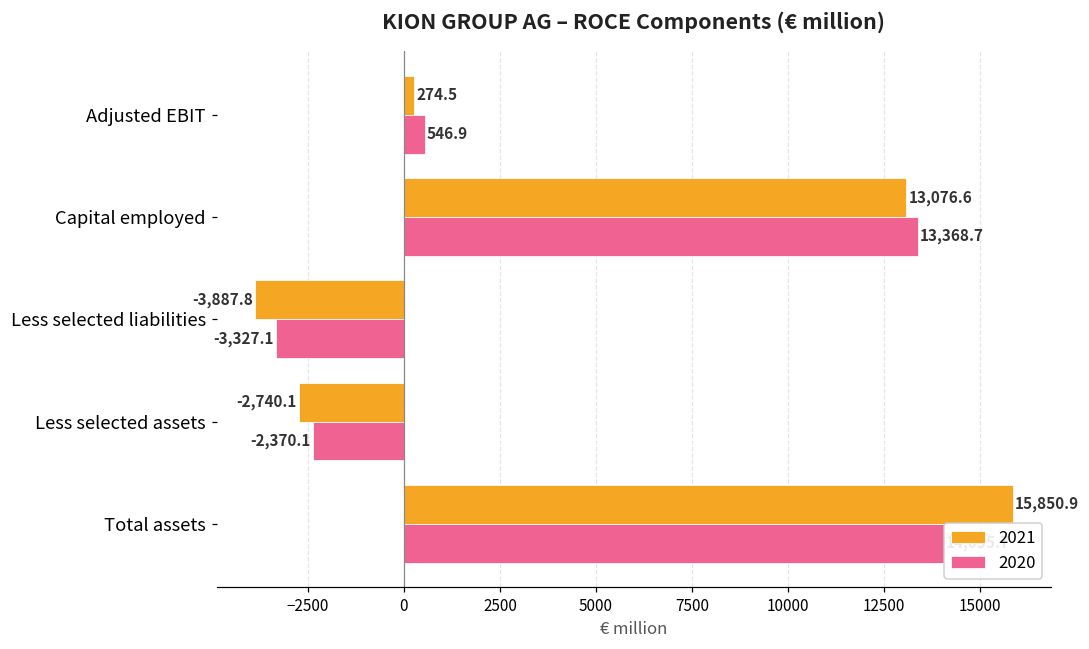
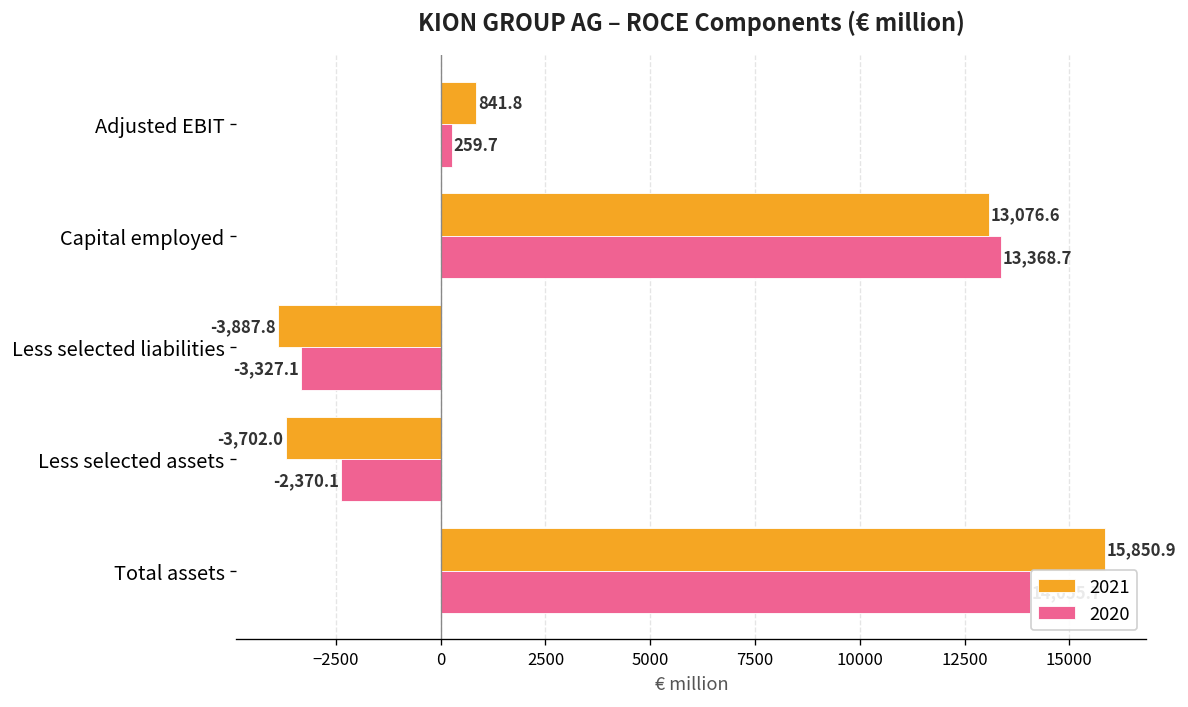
  {
    "2021": {
-     "Adjusted EBIT": "274.5",
+     "Adjusted EBIT": "841.8",
      "Capital employed": "13,076.6",
      "Less selected liabilities": "-3,887.8",
-     "Less selected assets": "-2,740.1",
+     "Less selected assets": "-3,702.0",
      "Total assets": "15,850.9"
    },
    "2020": {
-     "Adjusted EBIT": "546.9",
+     "Adjusted EBIT": "259.7",
      "Capital employed": "13,368.7",
      "Less selected liabilities": "-3,327.1",
      "Less selected assets": "-2,370.1"
    }
  }
